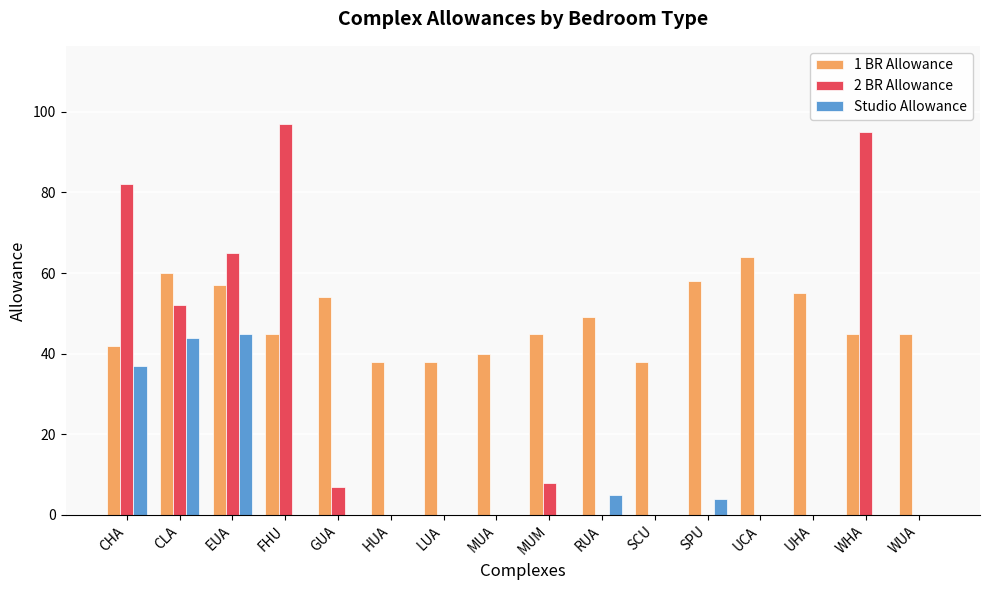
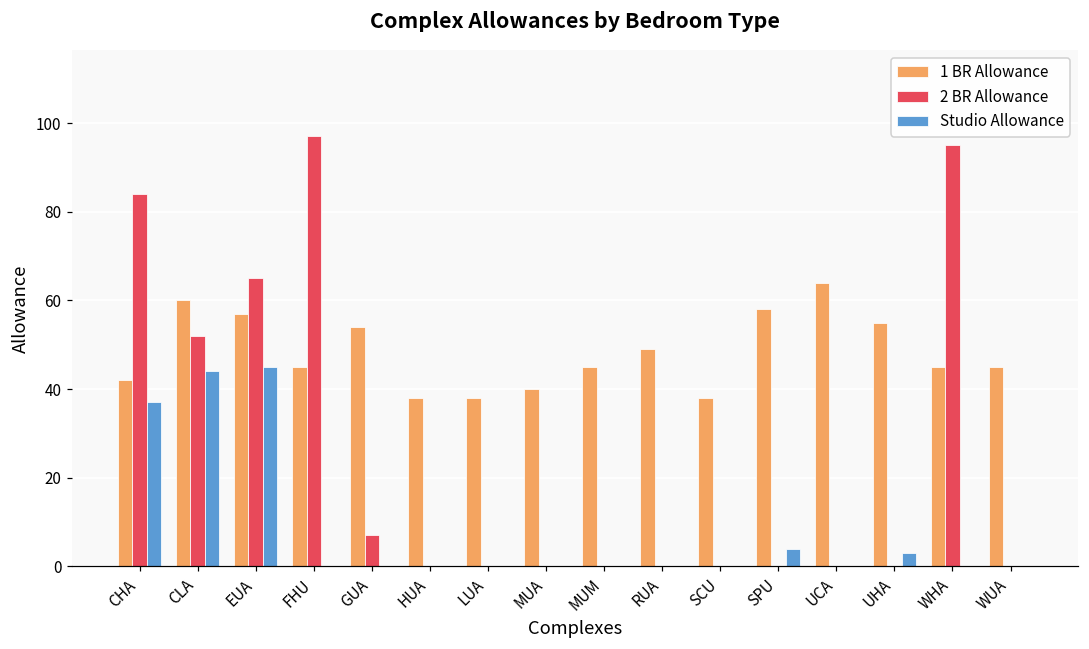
  {
    "1 BR Allowance": {
      "CHA": 42,
      "CLA": 60,
      "EUA": 57,
      "FHU": 45,
      "GUA": 54,
      "HUA": 38,
      "LUA": 38,
      "MUA": 40,
      "MUM": 45,
      "RUA": 49,
      "SCU": 38,
      "SPU": 58,
      "UCA": 64,
      "UHA": 55,
      "WHA": 45,
      "WUA": 45
    },
    "2 BR Allowance": {
-     "CHA": 82,
+     "CHA": 84,
      "CLA": 52,
      "EUA": 65,
      "FHU": 97,
      "GUA": 7,
      "HUA": 0,
      "LUA": 0,
      "MUA": 0,
-     "MUM": 8,
+     "MUM": 0,
      "RUA": 0,
      "SCU": 0,
      "SPU": 0,
      "UCA": 0,
      "UHA": 0,
      "WHA": 95,
      "WUA": 0
    },
    "Studio Allowance": {
      "CHA": 37,
      "CLA": 44,
      "EUA": 45,
      "FHU": 0,
      "GUA": 0,
      "HUA": 0,
      "LUA": 0,
      "MUA": 0,
      "MUM": 0,
-     "RUA": 5,
+     "RUA": 0,
      "SCU": 0,
      "SPU": 4,
      "UCA": 0,
-     "UHA": 0,
+     "UHA": 3,
      "WHA": 0,
      "WUA": 0
    }
  }
